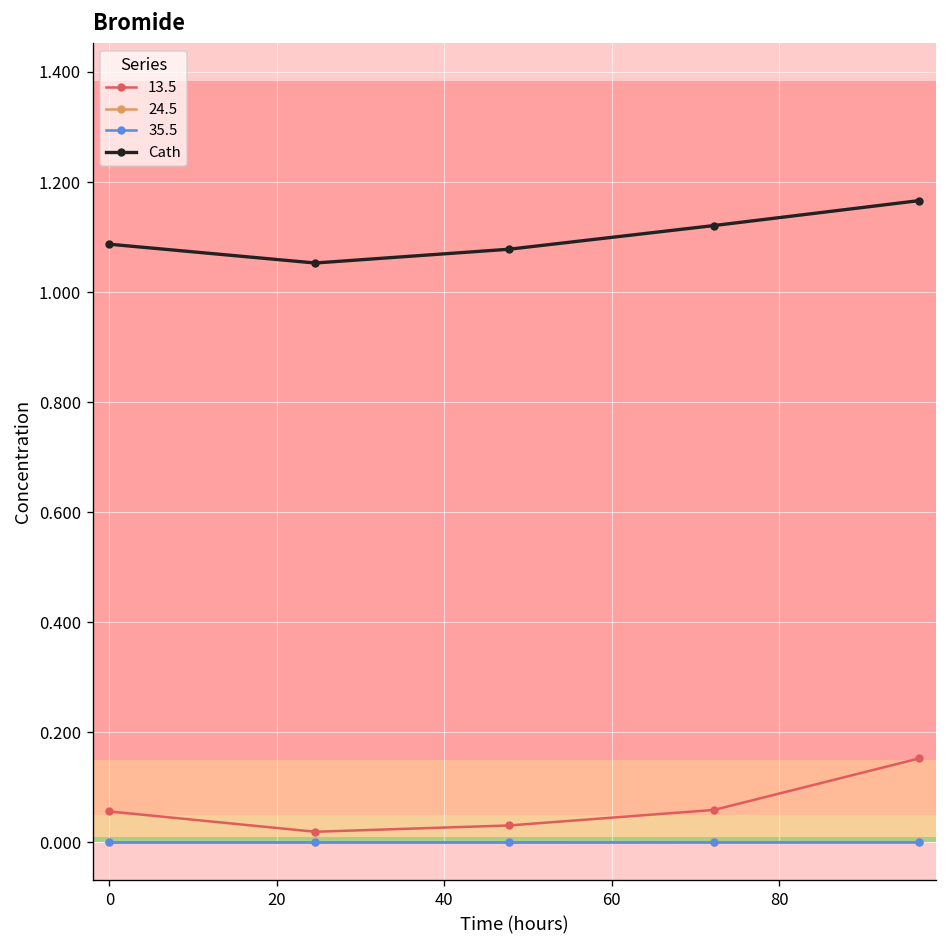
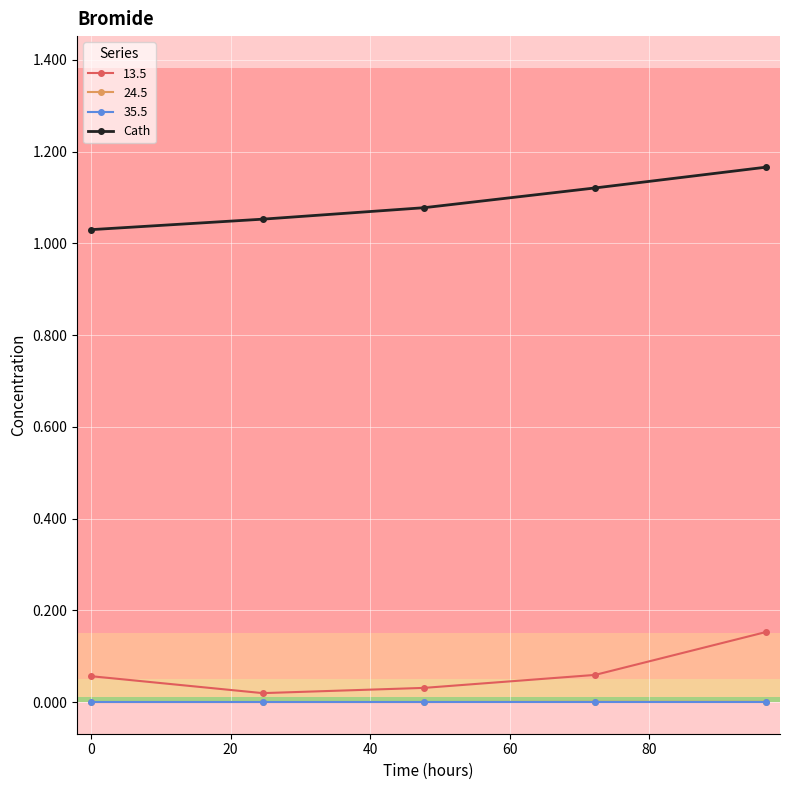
  {
    "13.5": {
      "0": 0.06
    },
    "35.5": {
      "0": 0.00
    },
    "Cath": {
-     "0": 1.09
+     "0": 1.03
    }
  }
